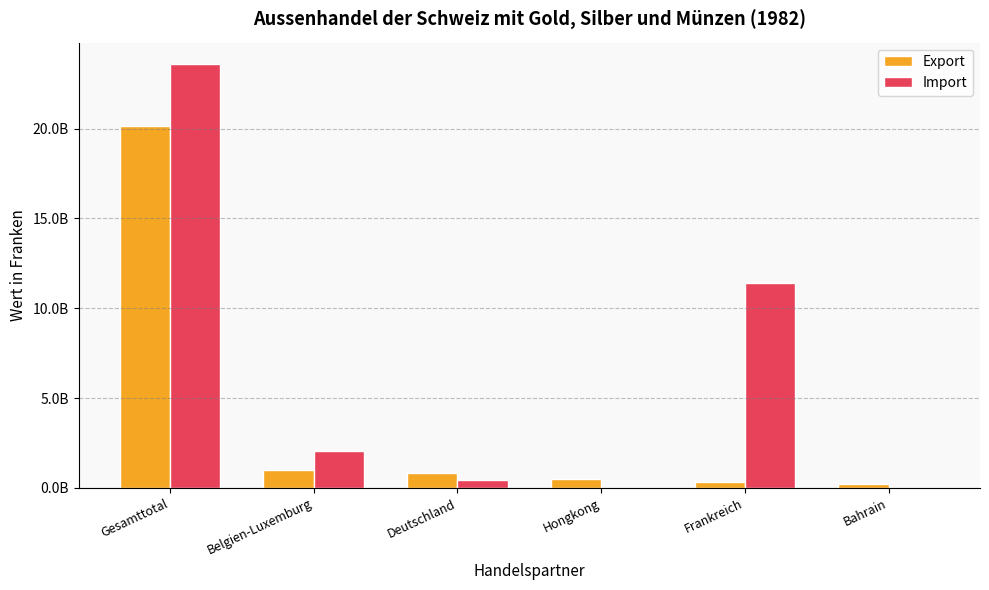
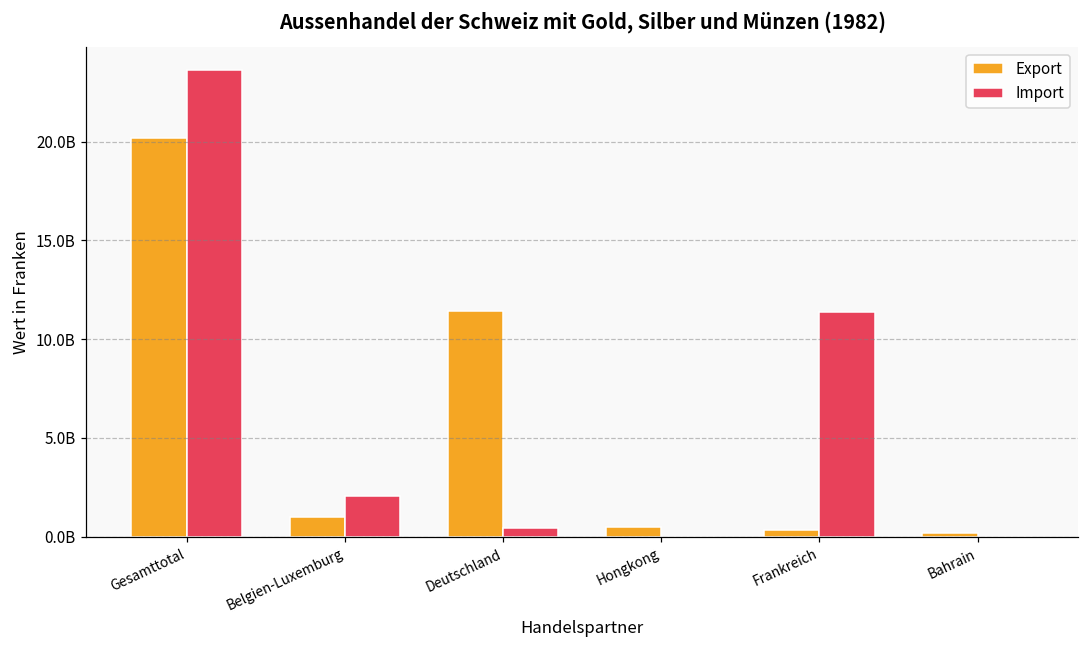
  {
    "Export": {
      "Gesamttotal": 20200000000,
      "Belgien-Luxemburg": 1000000000,
-     "Deutschland": 800000000,
+     "Deutschland": 11400000000,
      "Hongkong": 500000000,
      "Frankreich": 300000000,
      "Bahrain": 200000000
    },
    "Import": {
      "Gesamttotal": 23600000000,
      "Belgien-Luxemburg": 2000000000,
      "Deutschland": 400000000,
      "Frankreich": 11400000000
    }
  }
